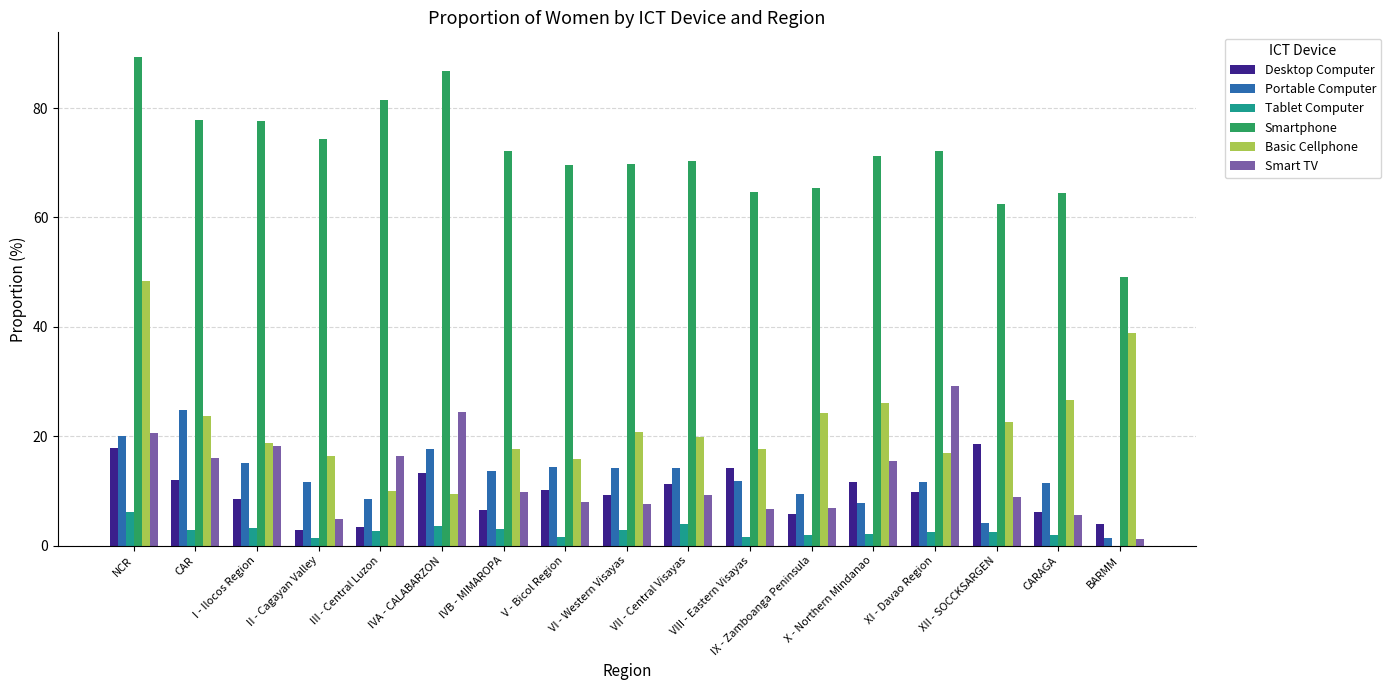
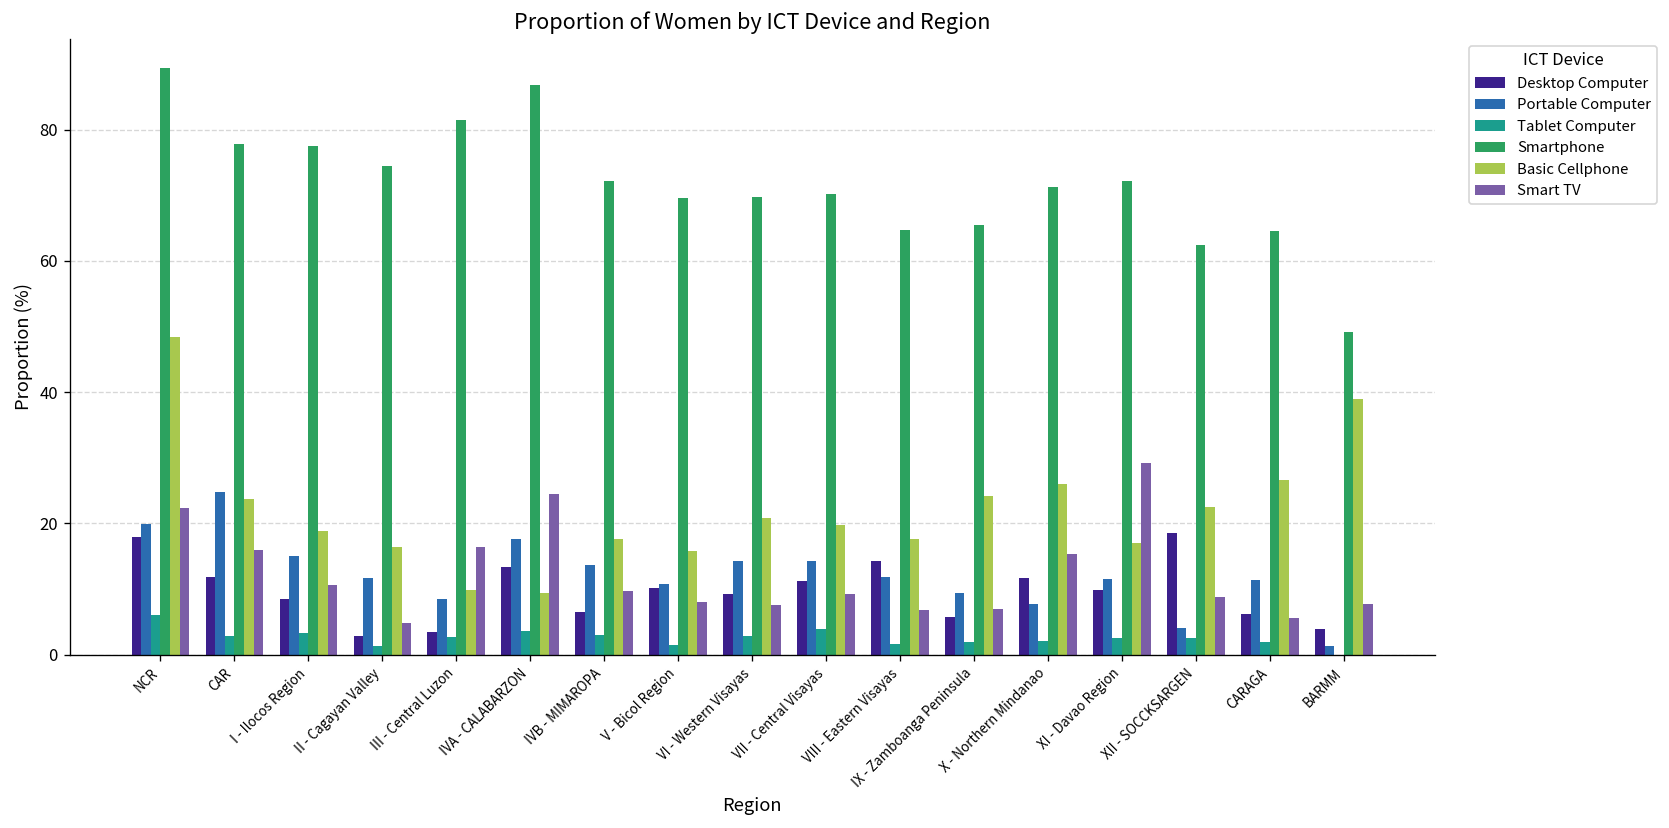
  {
    "Desktop Computer": {
      "NCR": 18,
      "CAR": 12,
      "I - Ilocos Region": 8,
      "II - Cagayan Valley": 3,
      "III - Central Luzon": 3,
      "IVA - CALABARZON": 13,
      "IVB - MIMAROPA": 7,
      "V - Bicol Region": 10,
      "VI - Western Visayas": 9,
      "VII - Central Visayas": 11,
      "VIII - Eastern Visayas": 14,
      "IX - Zamboanga Peninsula": 6,
      "X - Northern Mindanao": 12,
      "XI - Davao Region": 10,
      "XII - SOCCKSARGEN": 19,
      "CARAGA": 6,
      "BARMM": 4
    },
    "Portable Computer": {
      "NCR": 20,
      "CAR": 25,
      "I - Ilocos Region": 15,
      "II - Cagayan Valley": 12,
      "III - Central Luzon": 8,
      "IVA - CALABARZON": 18,
      "IVB - MIMAROPA": 14,
-     "V - Bicol Region": 14,
+     "V - Bicol Region": 11,
      "VI - Western Visayas": 14,
      "VII - Central Visayas": 14,
      "VIII - Eastern Visayas": 12,
      "IX - Zamboanga Peninsula": 9,
      "X - Northern Mindanao": 8,
      "XI - Davao Region": 12,
      "XII - SOCCKSARGEN": 4,
      "CARAGA": 11,
      "BARMM": 1
    },
    "Basic Cellphone": {
      "NCR": 48,
      "CAR": 24,
      "I - Ilocos Region": 19,
      "II - Cagayan Valley": 16,
      "III - Central Luzon": 10,
      "IVA - CALABARZON": 9,
      "IVB - MIMAROPA": 18,
      "V - Bicol Region": 16,
      "VI - Western Visayas": 21,
      "VII - Central Visayas": 20,
      "VIII - Eastern Visayas": 18,
      "IX - Zamboanga Peninsula": 24,
      "X - Northern Mindanao": 26,
      "XI - Davao Region": 17,
      "XII - SOCCKSARGEN": 23,
      "CARAGA": 27,
      "BARMM": 39
    },
    "Smart TV": {
-     "NCR": 21,
+     "NCR": 22,
      "CAR": 16,
-     "I - Ilocos Region": 18,
+     "I - Ilocos Region": 11,
      "II - Cagayan Valley": 5,
      "III - Central Luzon": 16,
      "IVA - CALABARZON": 24,
      "IVB - MIMAROPA": 10,
      "V - Bicol Region": 8,
      "VI - Western Visayas": 8,
      "VII - Central Visayas": 9,
      "VIII - Eastern Visayas": 7,
      "IX - Zamboanga Peninsula": 7,
      "X - Northern Mindanao": 15,
      "XI - Davao Region": 29,
      "XII - SOCCKSARGEN": 9,
      "CARAGA": 6,
-     "BARMM": 1
+     "BARMM": 8
    }
  }
